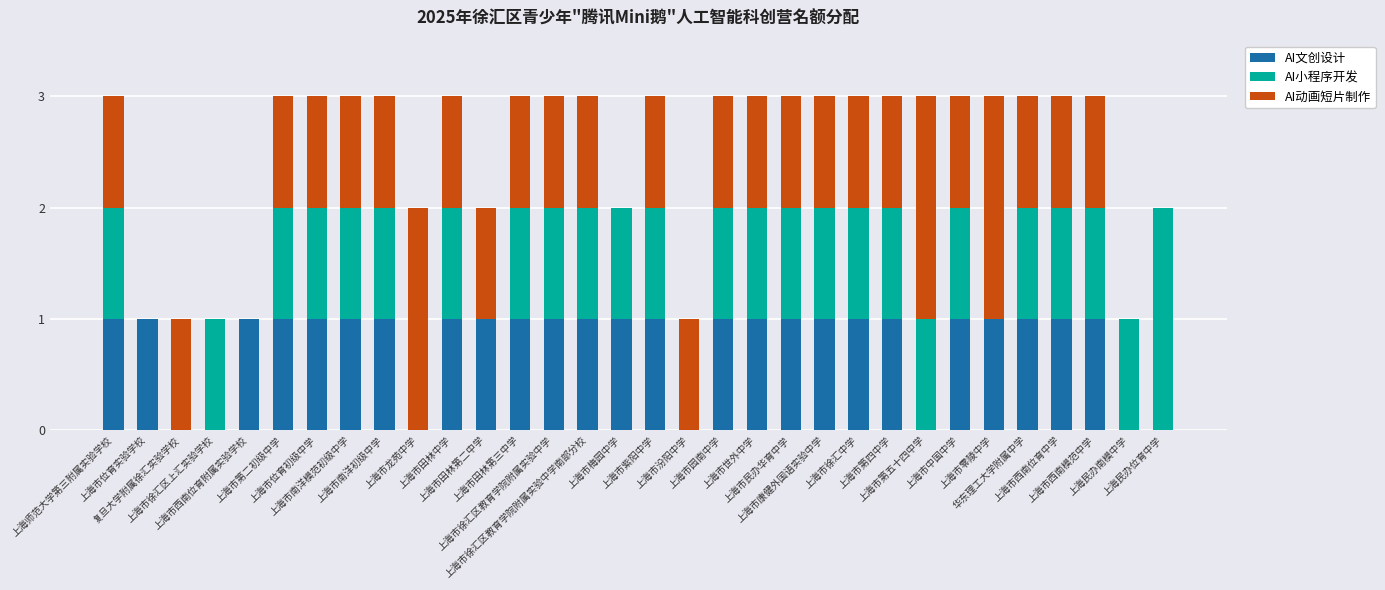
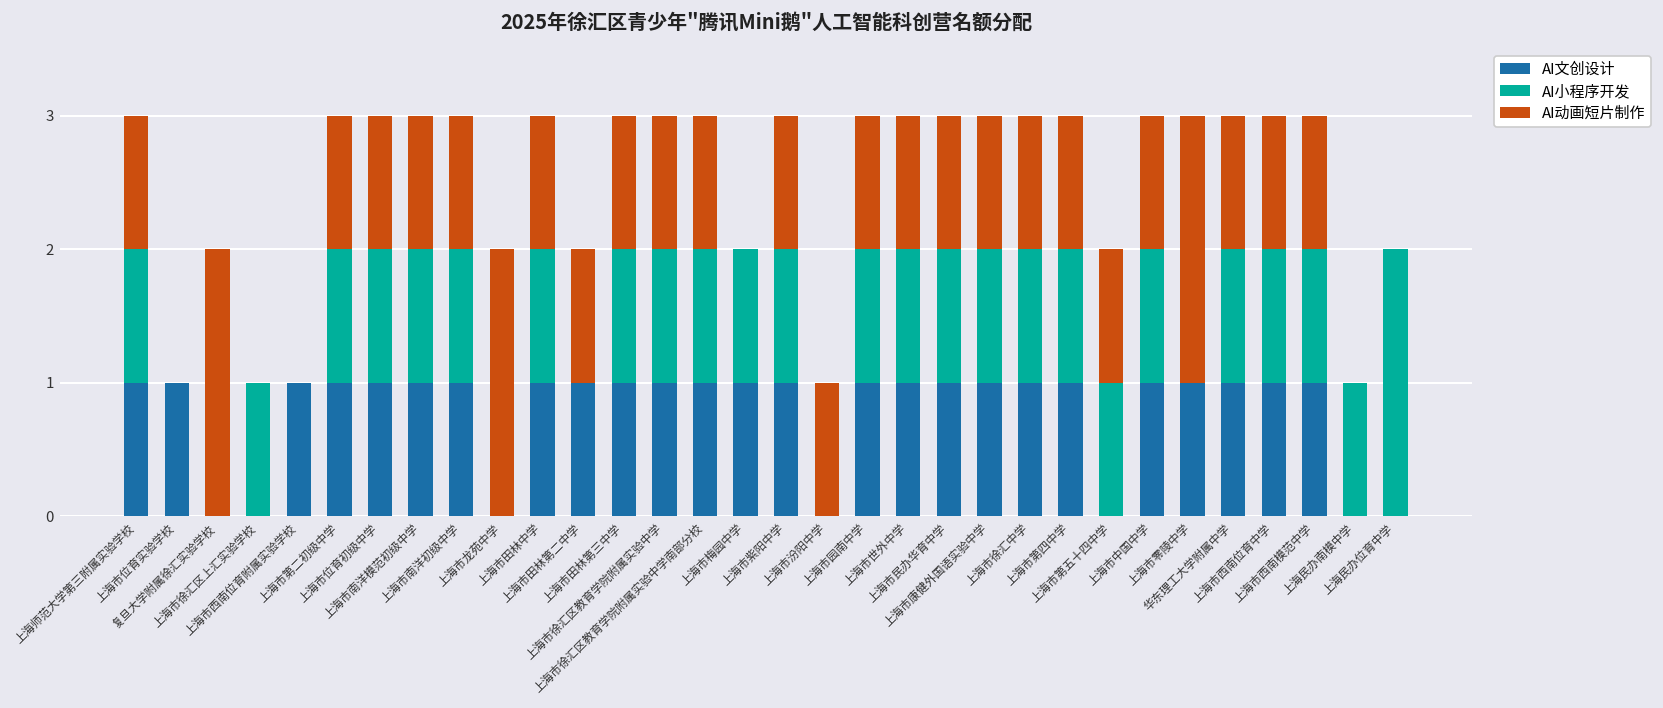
  {
    "AI文创设计": {
      "上海师范大学第三附属实验学校": 1,
      "上海市位育实验学校": 1,
      "复旦大学附属徐汇实验学校": 0,
      "上海市徐汇区上汇实验学校": 0,
      "上海市西南位育附属实验学校": 1,
      "上海市第二初级中学": 1,
      "上海市位育初级中学": 1,
      "上海市南洋模范初级中学": 1,
      "上海市南洋初级中学": 1,
      "上海市龙苑中学": 0,
      "上海市田林中学": 1,
      "上海市田林第二中学": 1,
      "上海市田林第三中学": 1,
      "上海市徐汇区教育学院附属实验中学": 1,
      "上海市徐汇区教育学院附属实验中学南部分校": 1,
      "上海市梅园中学": 1,
      "上海市紫阳中学": 1,
      "上海市汾阳中学": 0,
      "上海市园南中学": 1,
      "上海市世外中学": 1,
      "上海市民办华育中学": 1,
      "上海市康健外国语实验中学": 1,
      "上海市徐汇中学": 1,
      "上海市第四中学": 1,
      "上海市第五十四中学": 0,
      "上海市中国中学": 1,
      "上海市零陵中学": 1,
      "华东理工大学附属中学": 1,
      "上海市西南位育中学": 1,
      "上海市西南模范中学": 1,
      "上海民办南模中学": 0,
      "上海民办位育中学": 0
    },
    "AI动画短片制作": {
      "上海师范大学第三附属实验学校": 1,
      "上海市位育实验学校": 0,
-     "复旦大学附属徐汇实验学校": 1,
+     "复旦大学附属徐汇实验学校": 2,
      "上海市徐汇区上汇实验学校": 0,
      "上海市西南位育附属实验学校": 0,
      "上海市第二初级中学": 1,
      "上海市位育初级中学": 1,
      "上海市南洋模范初级中学": 1,
      "上海市南洋初级中学": 1,
      "上海市龙苑中学": 2,
      "上海市田林中学": 1,
      "上海市田林第二中学": 1,
      "上海市田林第三中学": 1,
      "上海市徐汇区教育学院附属实验中学": 1,
      "上海市徐汇区教育学院附属实验中学南部分校": 1,
      "上海市梅园中学": 0,
      "上海市紫阳中学": 1,
      "上海市汾阳中学": 1,
      "上海市园南中学": 1,
      "上海市世外中学": 1,
      "上海市民办华育中学": 1,
      "上海市康健外国语实验中学": 1,
      "上海市徐汇中学": 1,
      "上海市第四中学": 1,
-     "上海市第五十四中学": 2,
+     "上海市第五十四中学": 1,
      "上海市中国中学": 1,
      "上海市零陵中学": 2,
      "华东理工大学附属中学": 1,
      "上海市西南位育中学": 1,
      "上海市西南模范中学": 1,
      "上海民办南模中学": 0,
      "上海民办位育中学": 0
    }
  }
